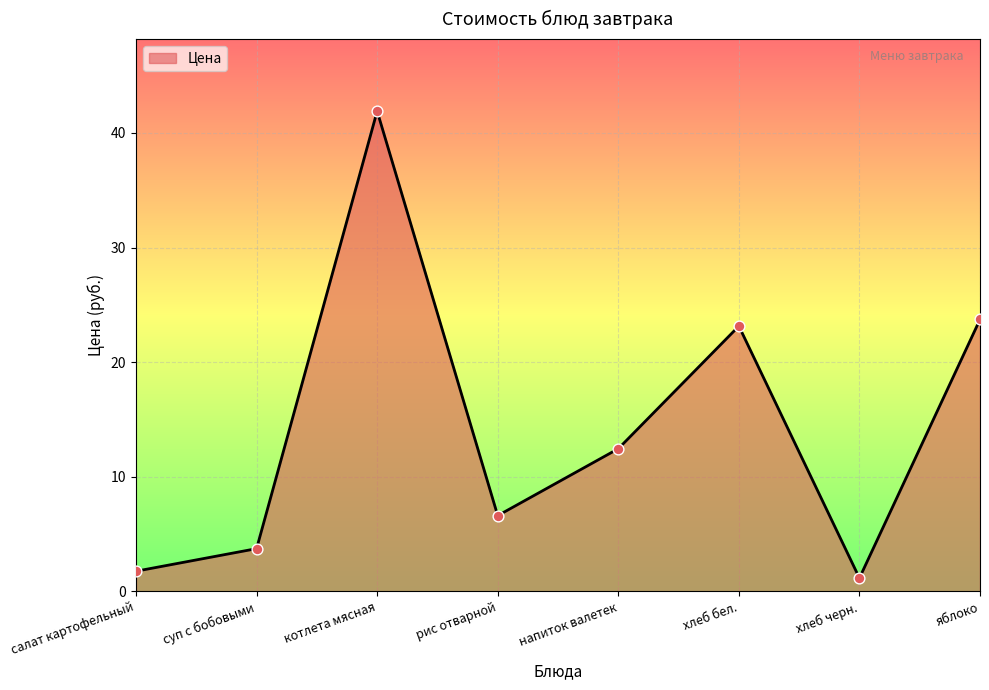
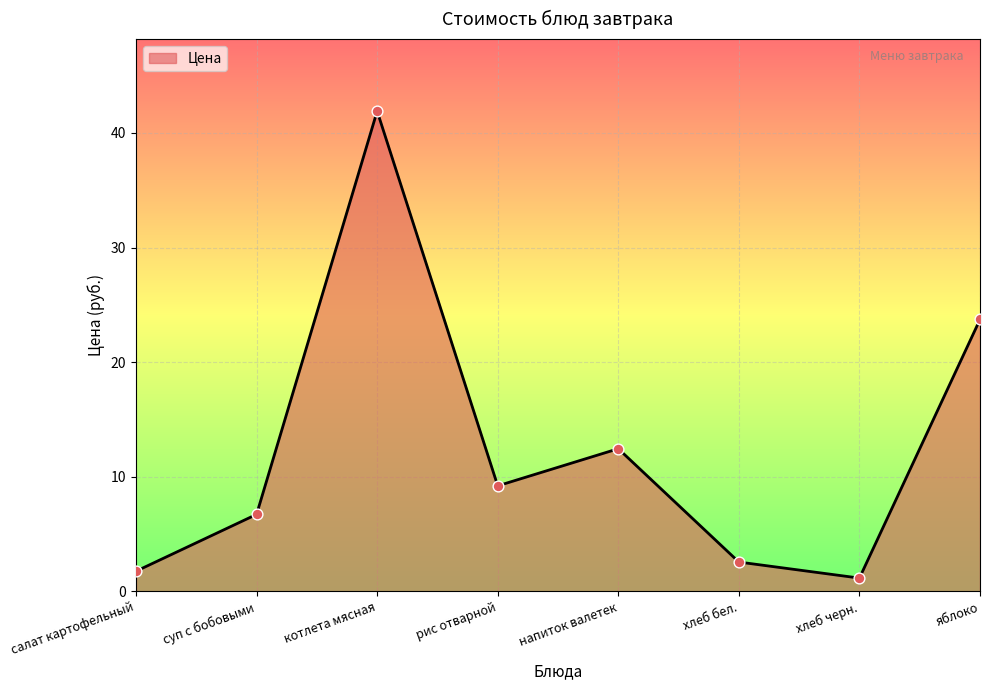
  {
    "салат картофельный": 1.8,
-   "суп с бобовыми": 3.7,
+   "суп с бобовыми": 6.7,
    "котлета мясная": 41.9,
-   "рис отварной": 6.6,
+   "рис отварной": 9.2,
    "напиток валетек": 12.4,
-   "хлеб бел.": 23.1,
+   "хлеб бел.": 2.6,
    "хлеб черн.": 1.2,
    "яблоко": 23.7
  }
